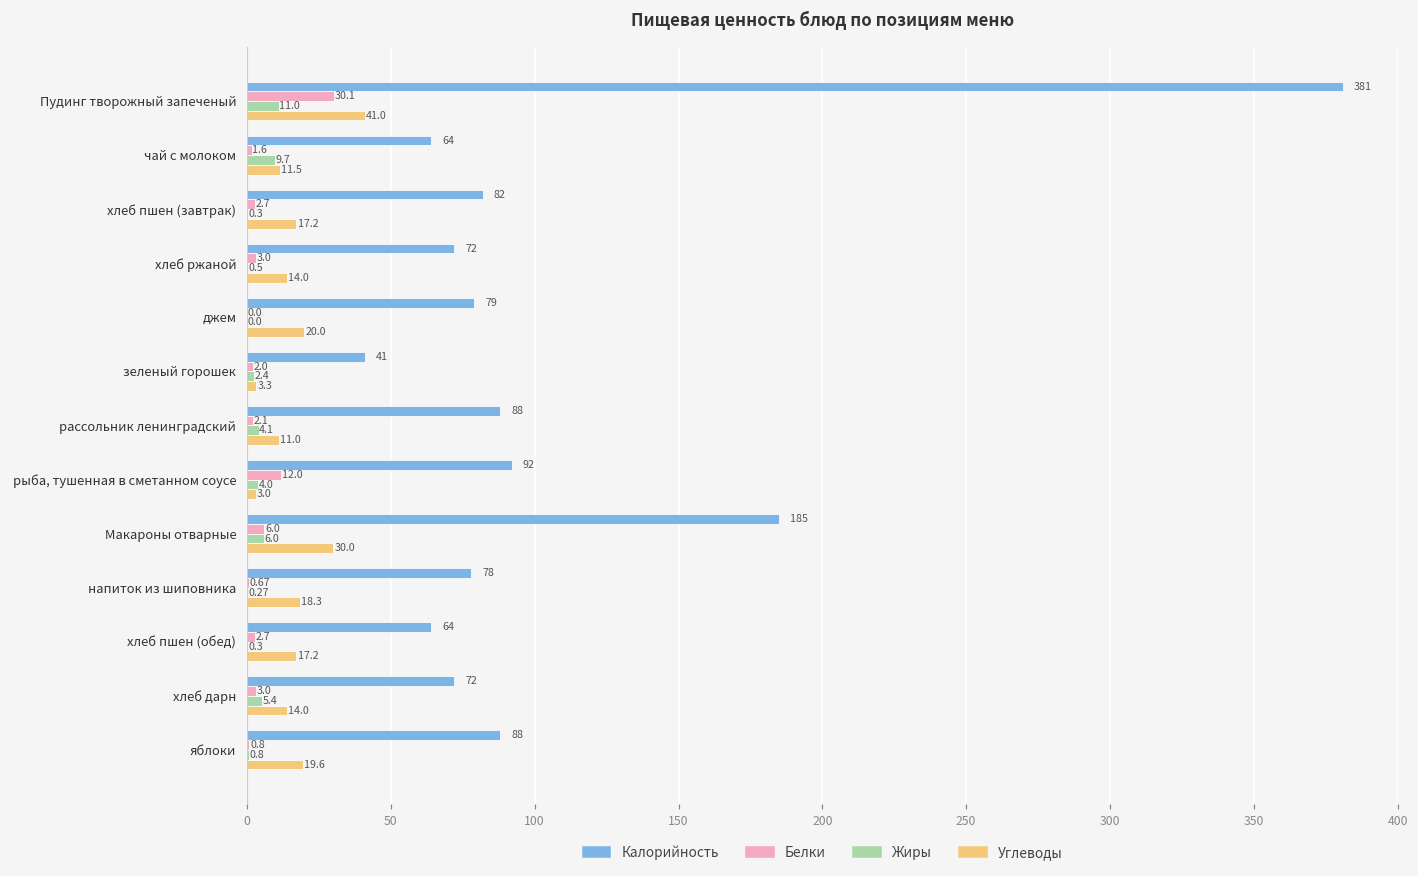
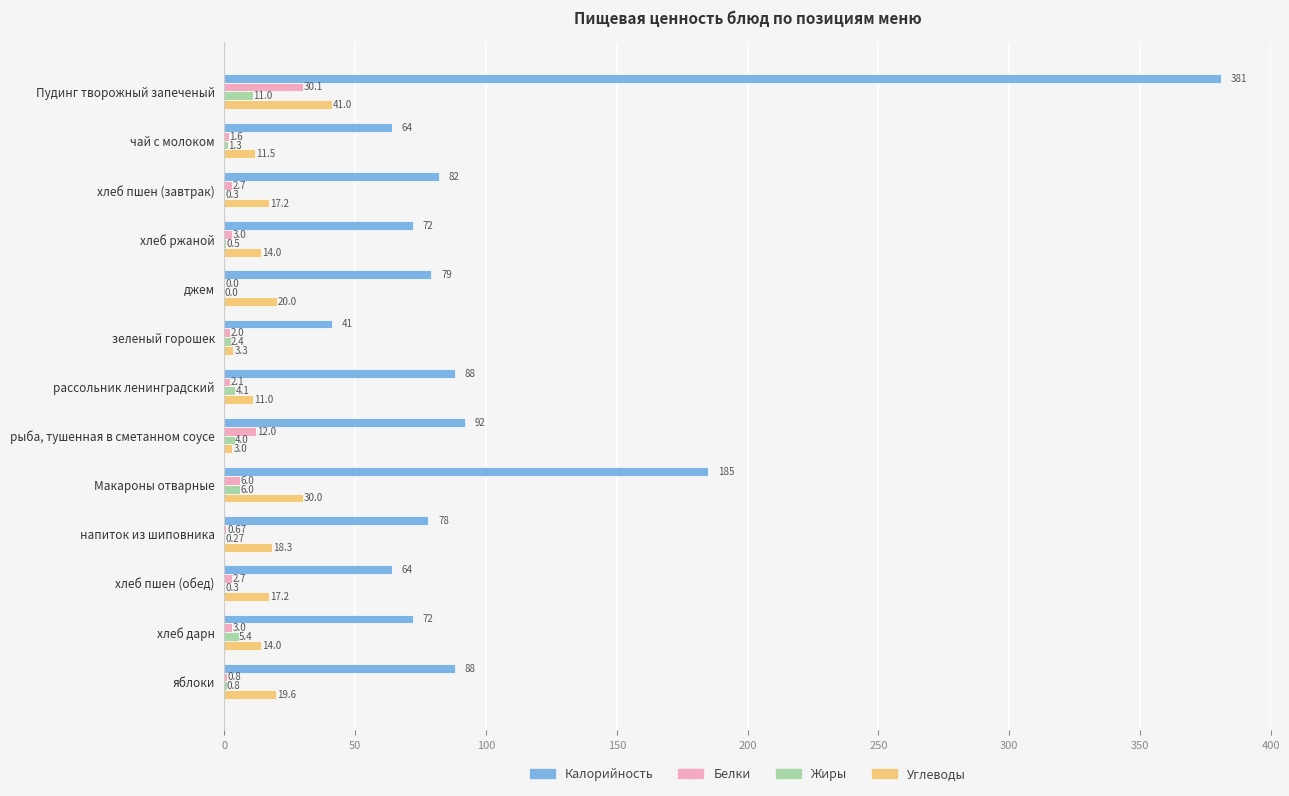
  {
    "Калорийность": {
      "Пудинг творожный запеченый": 381,
      "чай с молоком": 64,
      "хлеб пшен (завтрак)": 82,
      "хлеб ржаной": 72,
      "джем": 79,
      "зеленый горошек": 41,
      "рассольник ленинградский": 88,
      "рыба, тушенная в сметанном соусе": 92,
      "Макароны отварные": 185,
      "напиток из шиповника": 78,
      "хлеб пшен (обед)": 64,
      "хлеб дарн": 72,
      "яблоки": 88
    },
    "Белки": {
      "Пудинг творожный запеченый": 30.1,
      "чай с молоком": 1.6,
      "хлеб пшен (завтрак)": 2.7,
      "хлеб ржаной": 3.0,
      "джем": 0.0,
      "зеленый горошек": 2.0,
      "рассольник ленинградский": 2.1,
      "рыба, тушенная в сметанном соусе": 12.0,
      "Макароны отварные": 6.0,
      "напиток из шиповника": 0.67,
      "хлеб пшен (обед)": 2.7,
      "хлеб дарн": 3.0,
      "яблоки": 0.8
    },
    "Жиры": {
      "Пудинг творожный запеченый": 11.0,
-     "чай с молоком": 9.7,
+     "чай с молоком": 1.3,
      "хлеб пшен (завтрак)": 0.3,
      "хлеб ржаной": 0.5,
      "джем": 0.0,
      "зеленый горошек": 2.4,
      "рассольник ленинградский": 4.1,
      "рыба, тушенная в сметанном соусе": 4.0,
      "Макароны отварные": 6.0,
      "напиток из шиповника": 0.27,
      "хлеб пшен (обед)": 0.3,
      "хлеб дарн": 5.4,
      "яблоки": 0.8
    },
    "Углеводы": {
      "Пудинг творожный запеченый": 41.0,
      "чай с молоком": 11.5,
      "хлеб пшен (завтрак)": 17.2,
      "хлеб ржаной": 14.0,
      "джем": 20.0,
      "зеленый горошек": 3.3,
      "рассольник ленинградский": 11.0,
      "рыба, тушенная в сметанном соусе": 3.0,
      "Макароны отварные": 30.0,
      "напиток из шиповника": 18.3,
      "хлеб пшен (обед)": 17.2,
      "хлеб дарн": 14.0,
      "яблоки": 19.6
    }
  }
